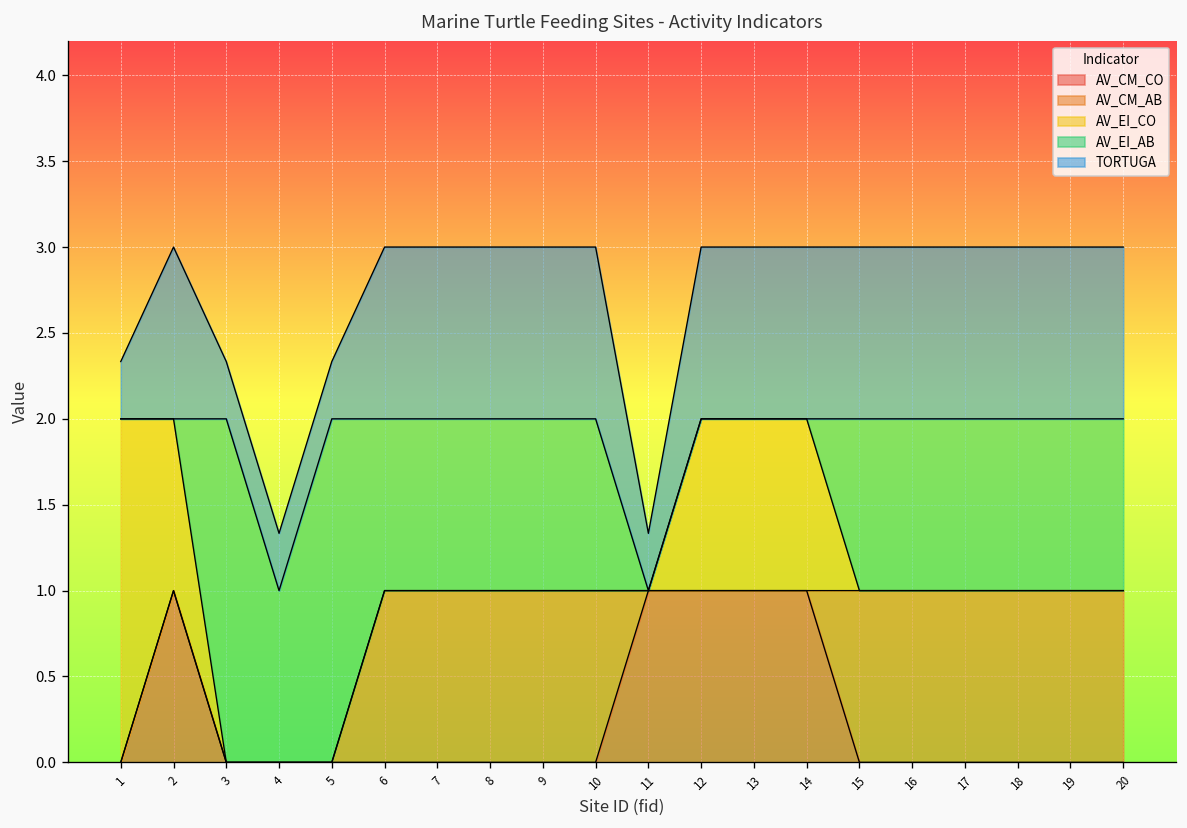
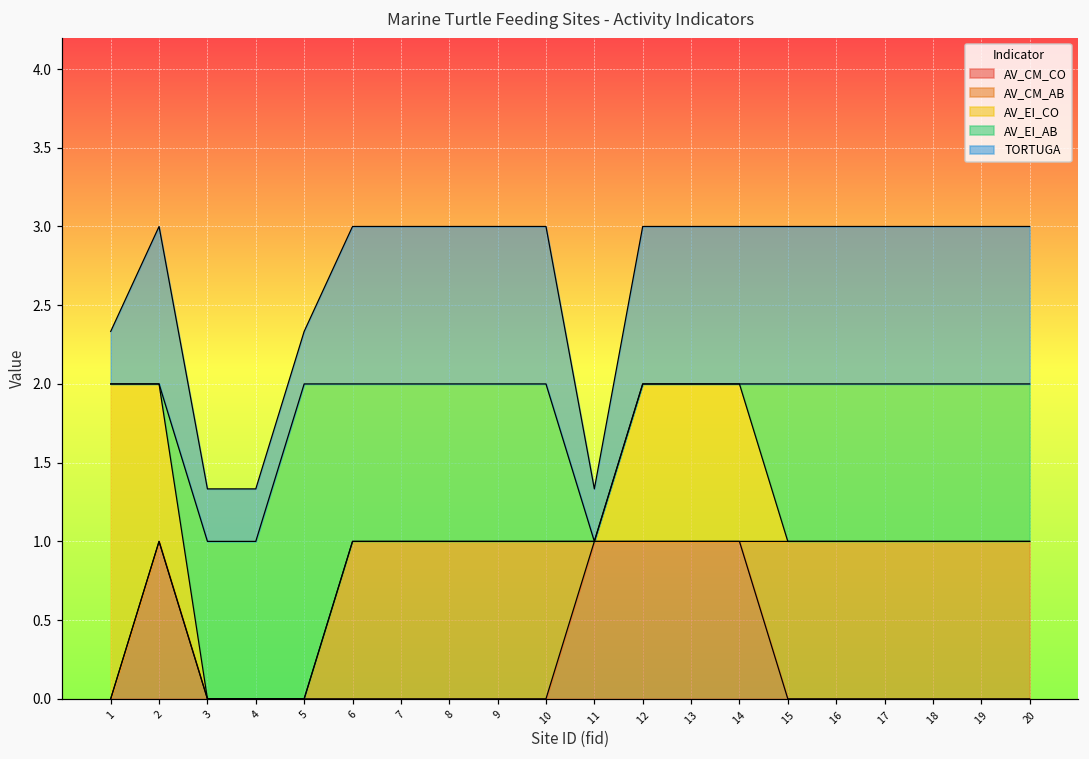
  {
    "AV_EI_AB": {
-     "3": 2,
+     "3": 1,
      "4": 1,
      "5": 2,
      "6": 2,
      "7": 2,
      "8": 2,
      "9": 2,
      "10": 2,
      "15": 2,
      "16": 2,
      "17": 2,
      "18": 2,
      "19": 2,
      "20": 2
    },
    "TORTUGA": {
      "1": 0.33,
      "2": 1,
      "3": 0.33,
      "4": 0.33,
      "5": 0.33,
      "6": 1,
      "7": 1,
      "8": 1,
      "9": 1,
      "10": 1,
      "11": 0.33,
      "12": 1,
      "13": 1,
      "14": 1,
      "15": 1,
      "16": 1,
      "17": 1,
      "18": 1,
      "19": 1,
      "20": 1
    }
  }
